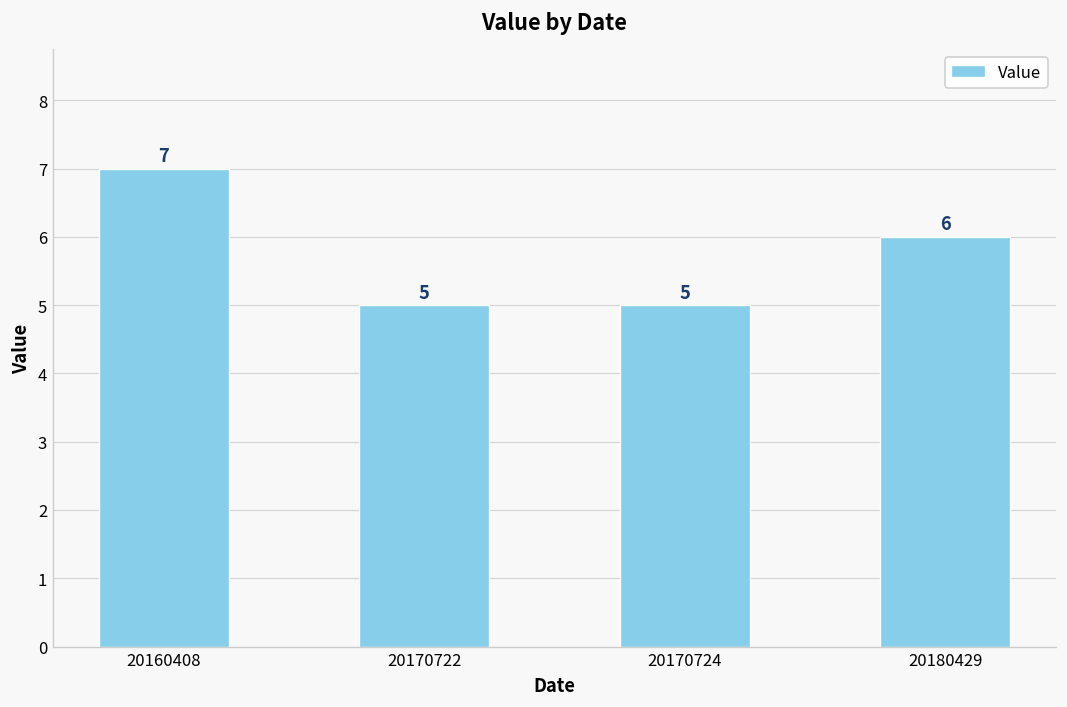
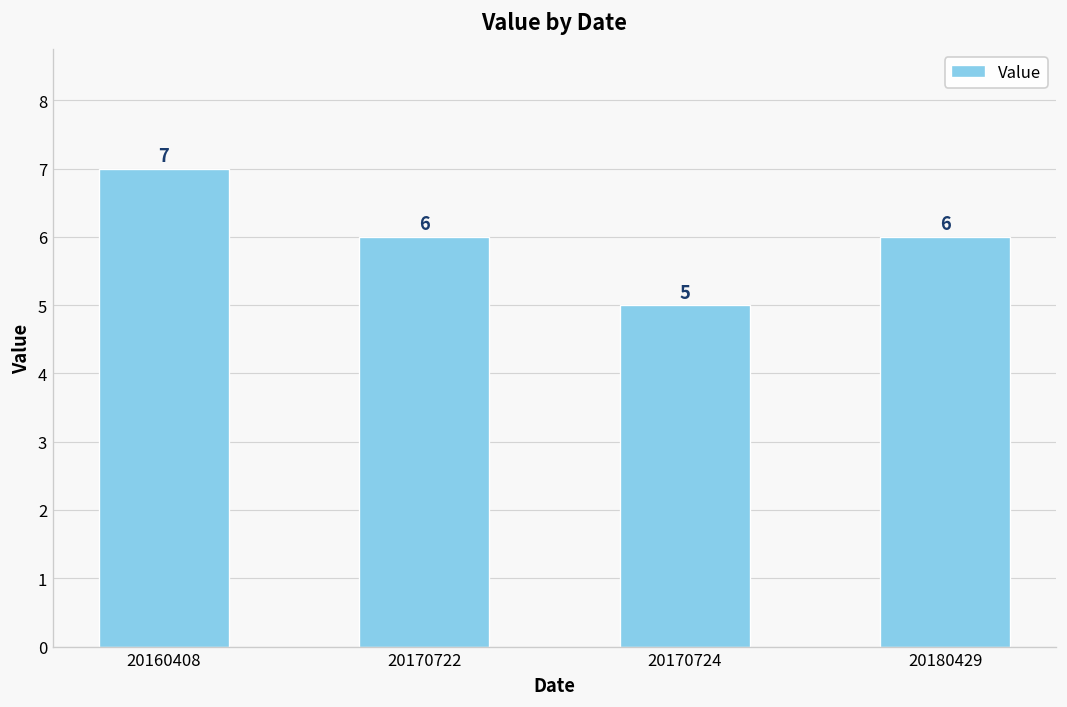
  {
    "20160408": 7,
-   "20170722": 5,
+   "20170722": 6,
    "20170724": 5,
    "20180429": 6
  }
